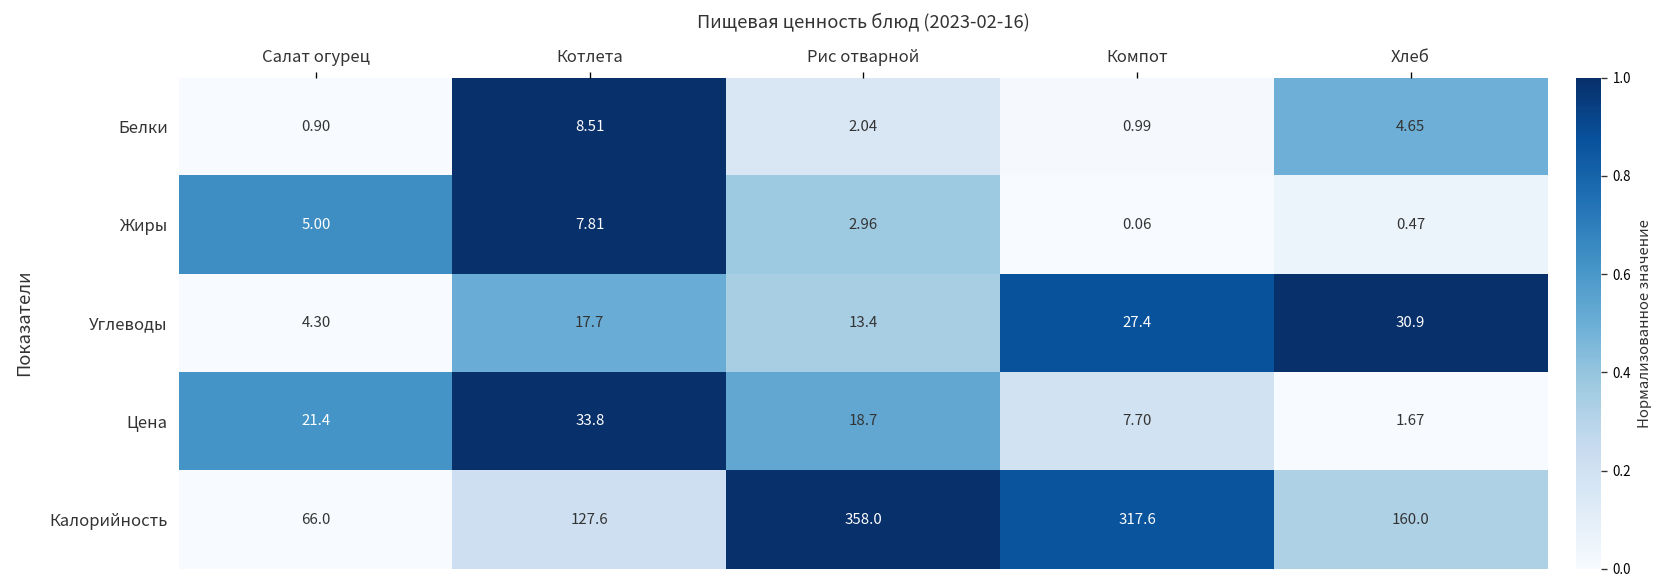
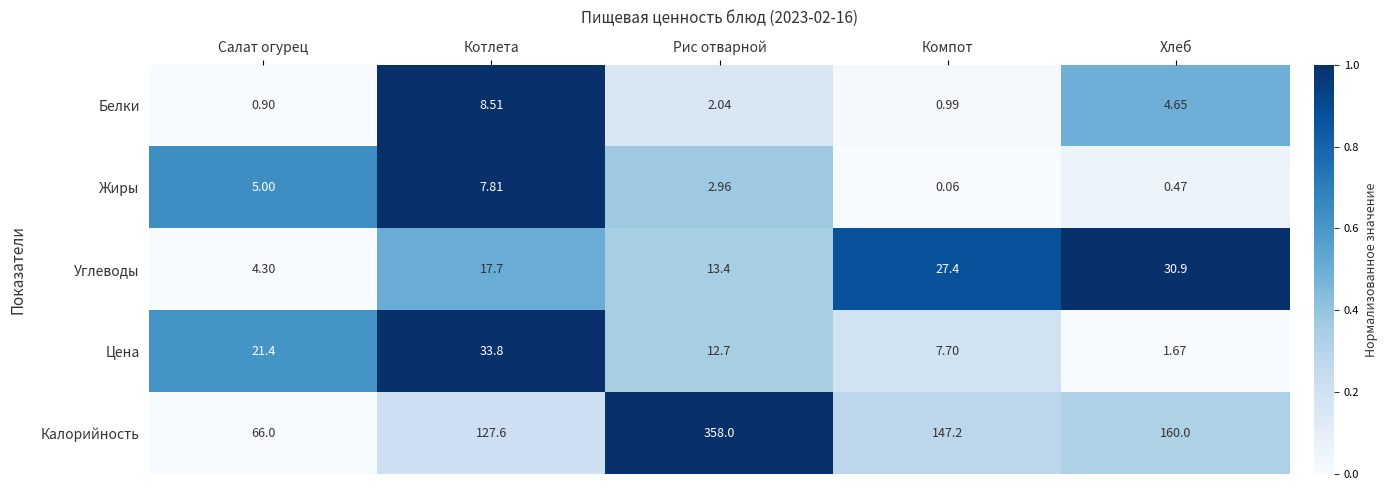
  {
    "Белки": {
      "Салат огурец": 0.90,
      "Котлета": 8.51,
      "Рис отварной": 2.04,
      "Компот": 0.99,
      "Хлеб": 4.65
    },
    "Жиры": {
      "Салат огурец": 5.00,
      "Котлета": 7.81,
      "Рис отварной": 2.96,
      "Компот": 0.06,
      "Хлеб": 0.47
    },
    "Углеводы": {
      "Салат огурец": 4.30,
      "Котлета": 17.7,
      "Рис отварной": 13.4,
      "Компот": 27.4,
      "Хлеб": 30.9
    },
    "Цена": {
      "Салат огурец": 21.4,
      "Котлета": 33.8,
-     "Рис отварной": 18.7,
+     "Рис отварной": 12.7,
      "Компот": 7.70,
      "Хлеб": 1.67
    },
    "Калорийность": {
      "Салат огурец": 66.0,
      "Котлета": 127.6,
      "Рис отварной": 358.0,
-     "Компот": 317.6,
+     "Компот": 147.2,
      "Хлеб": 160.0
    }
  }
